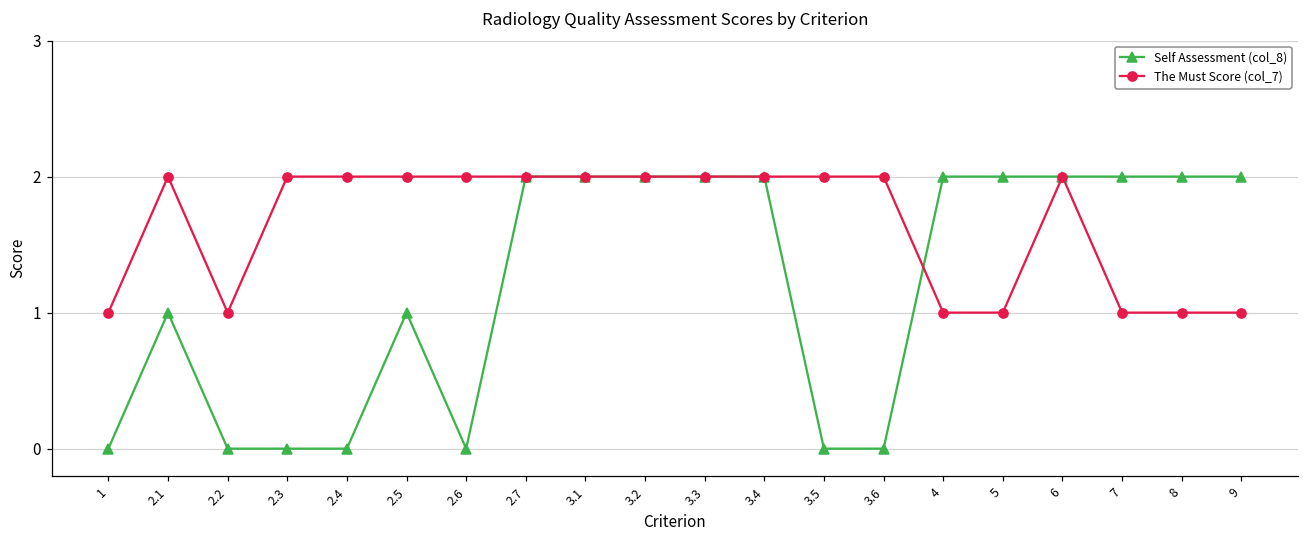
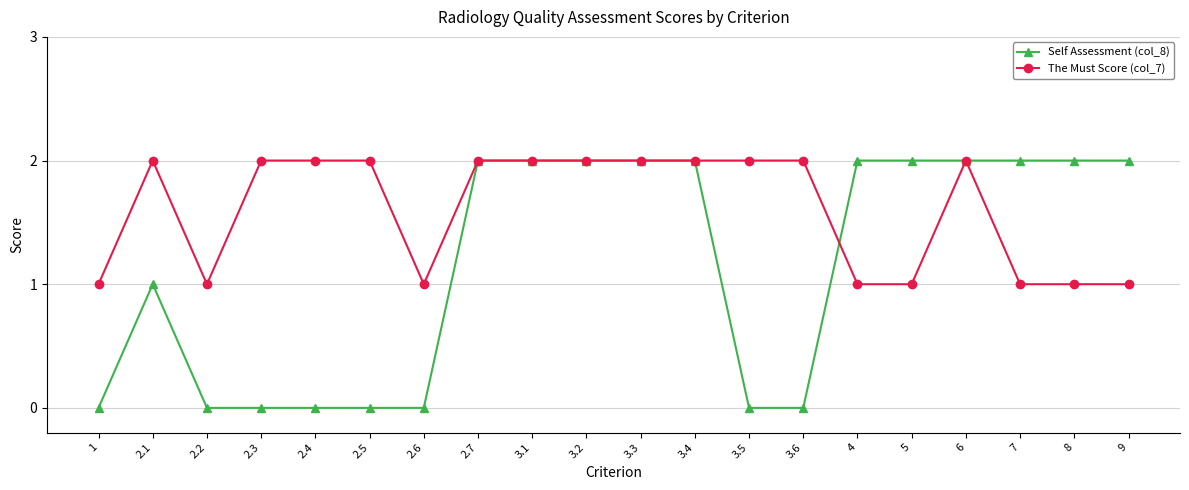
  {
    "Self Assessment (col_8)": {
      "1": 0,
      "2.1": 1,
      "2.2": 0,
      "2.3": 0,
      "2.4": 0,
-     "2.5": 1,
+     "2.5": 0,
      "2.6": 0,
      "3.5": 0,
      "3.6": 0,
      "4": 2,
      "5": 2,
      "7": 2,
      "8": 2,
      "9": 2
    },
    "The Must Score (col_7)": {
      "1": 1,
      "2.1": 2,
      "2.2": 1,
      "2.3": 2,
      "2.4": 2,
      "2.5": 2,
-     "2.6": 2,
+     "2.6": 1,
      "3.5": 2,
      "3.6": 2,
      "4": 1,
      "5": 1,
      "7": 1,
      "8": 1,
      "9": 1
    }
  }
